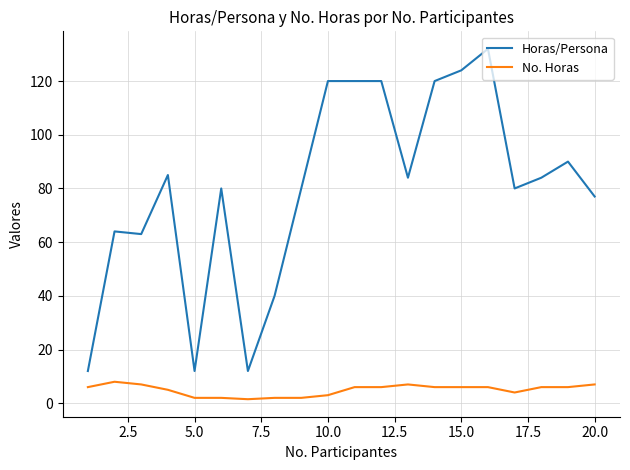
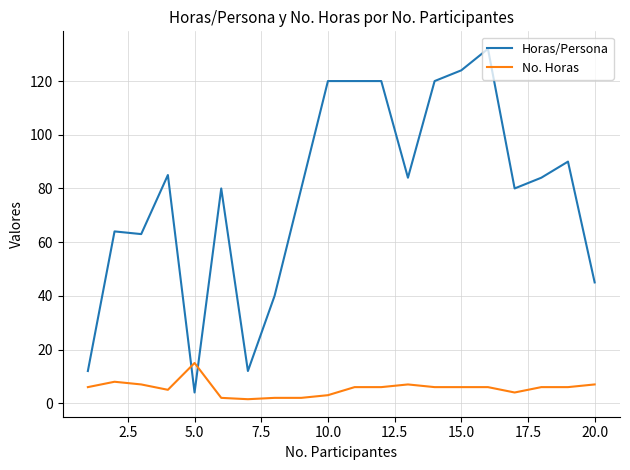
  {
    "Horas/Persona": {
-     "5.0": 12,
+     "5.0": 4,
      "10.0": 120,
      "15.0": 124,
-     "20.0": 77
+     "20.0": 45
    },
    "No. Horas": {
-     "5.0": 2,
+     "5.0": 15,
      "10.0": 3,
      "15.0": 6,
      "20.0": 7
    }
  }
